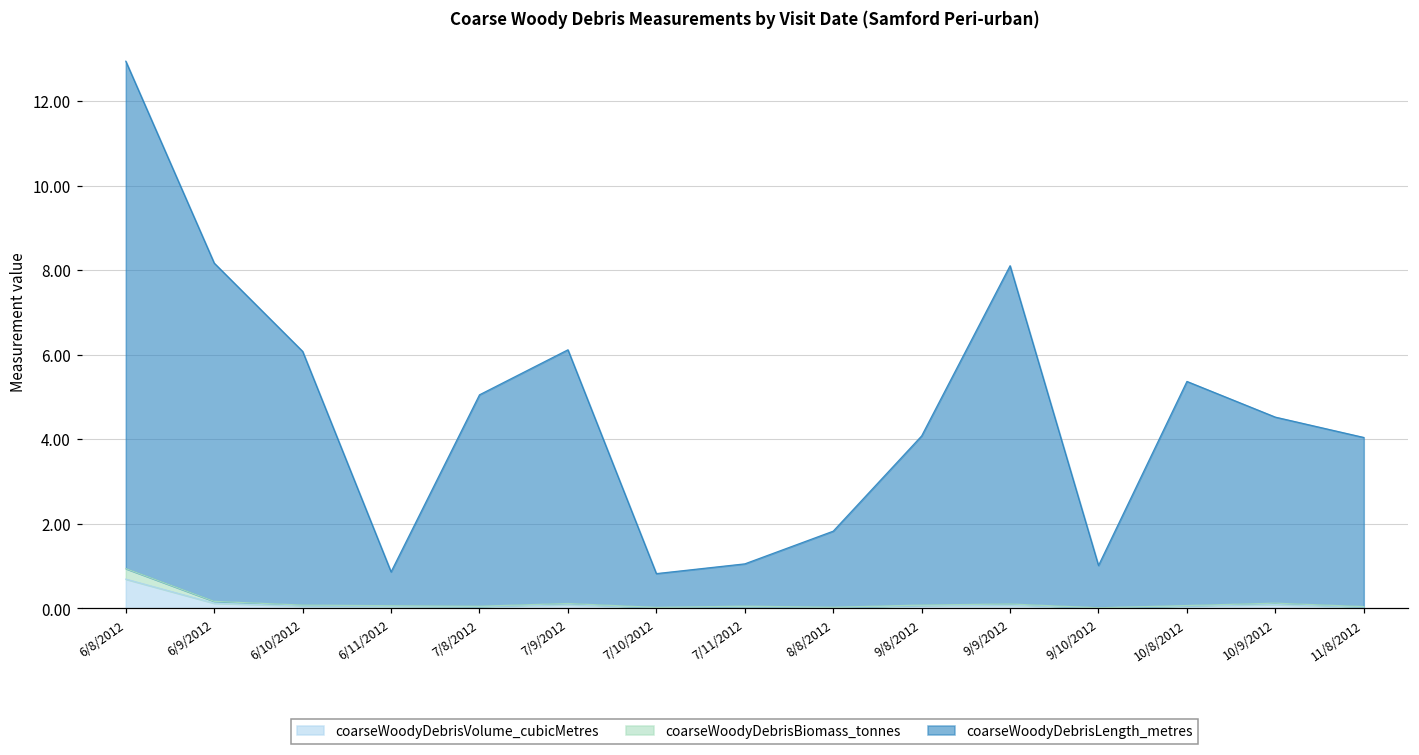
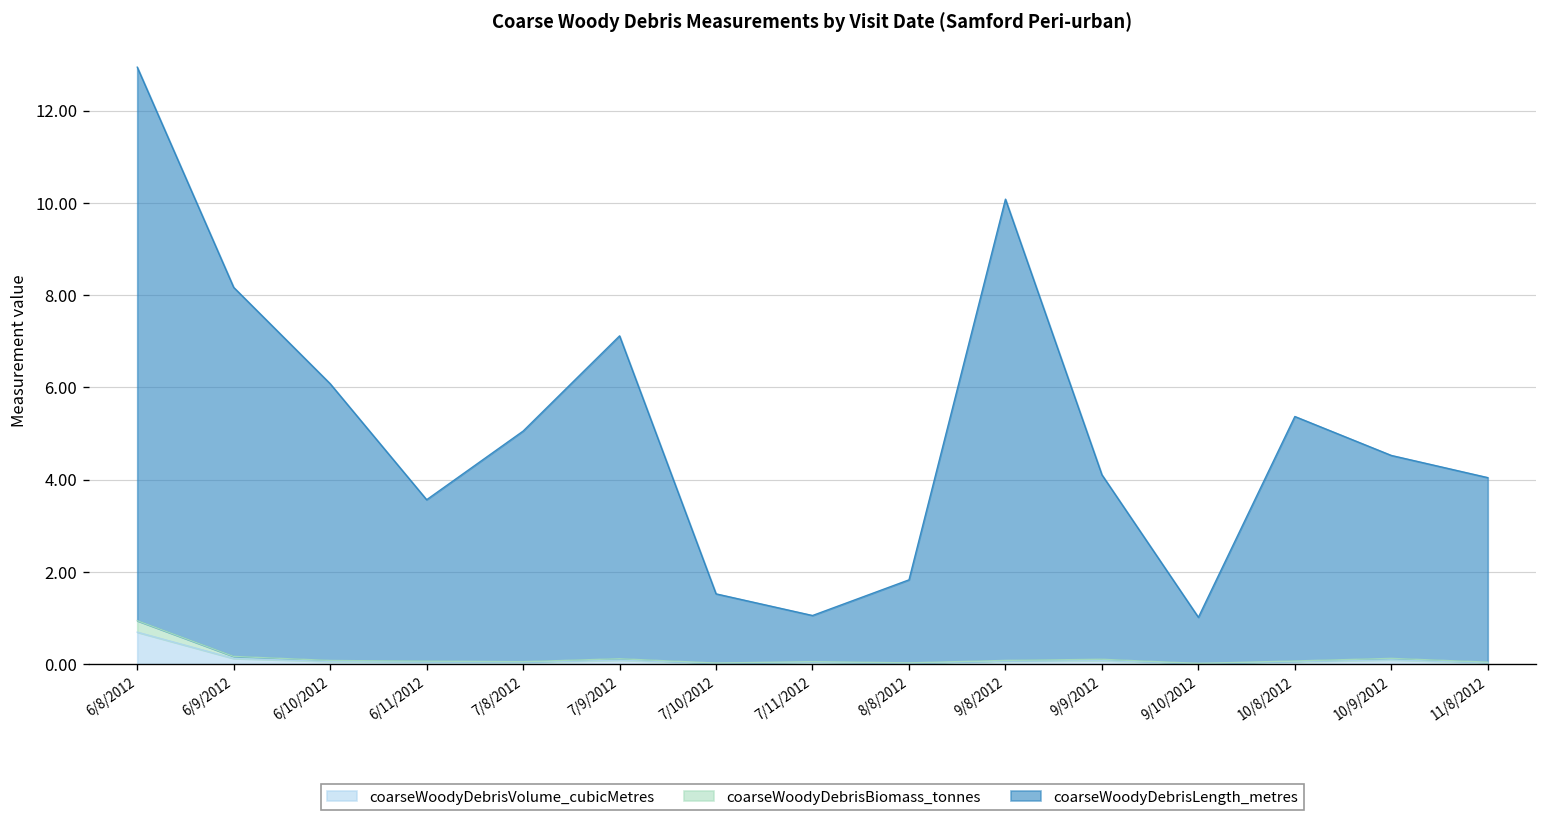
  {
    "coarseWoodyDebrisLength_metres": {
      "6/8/2012": 12.0,
      "6/9/2012": 8.0,
      "6/10/2012": 6.0,
-     "6/11/2012": 0.8,
+     "6/11/2012": 3.5,
      "7/8/2012": 5.0,
-     "7/9/2012": 6,
-     "7/10/2012": 0.8,
+     "7/9/2012": 7,
+     "7/10/2012": 1.5,
      "7/11/2012": 1.0,
      "8/8/2012": 1.8,
-     "9/8/2012": 4,
-     "9/9/2012": 8,
+     "9/8/2012": 10,
+     "9/9/2012": 4,
      "9/10/2012": 1.0,
      "10/8/2012": 5.3,
      "10/9/2012": 4.4,
      "11/8/2012": 4.0
    }
  }
